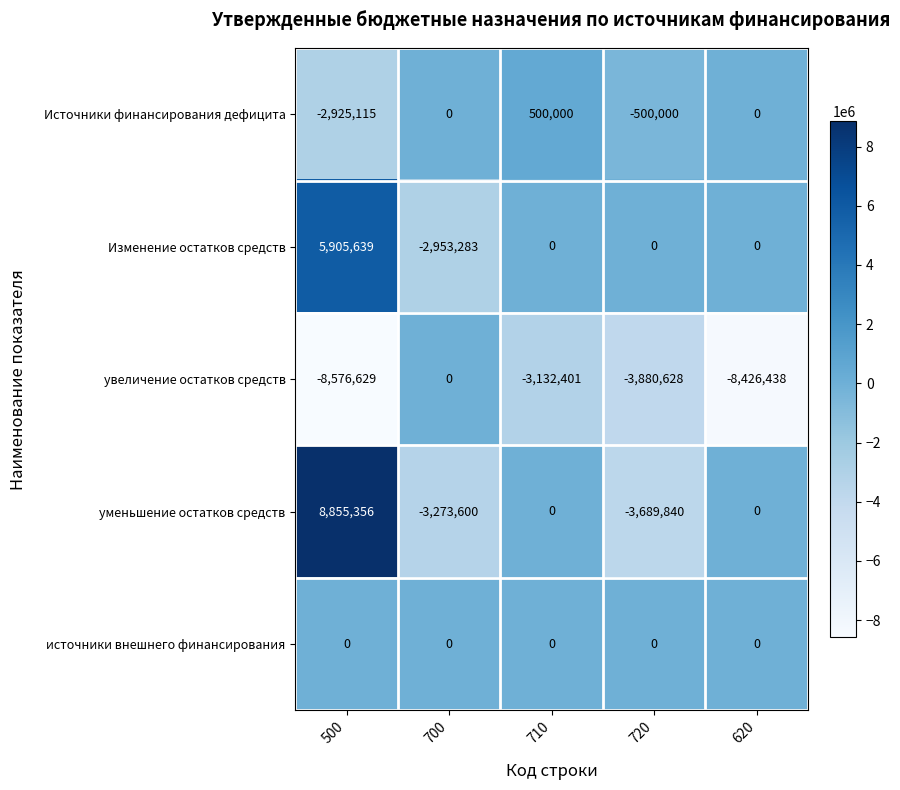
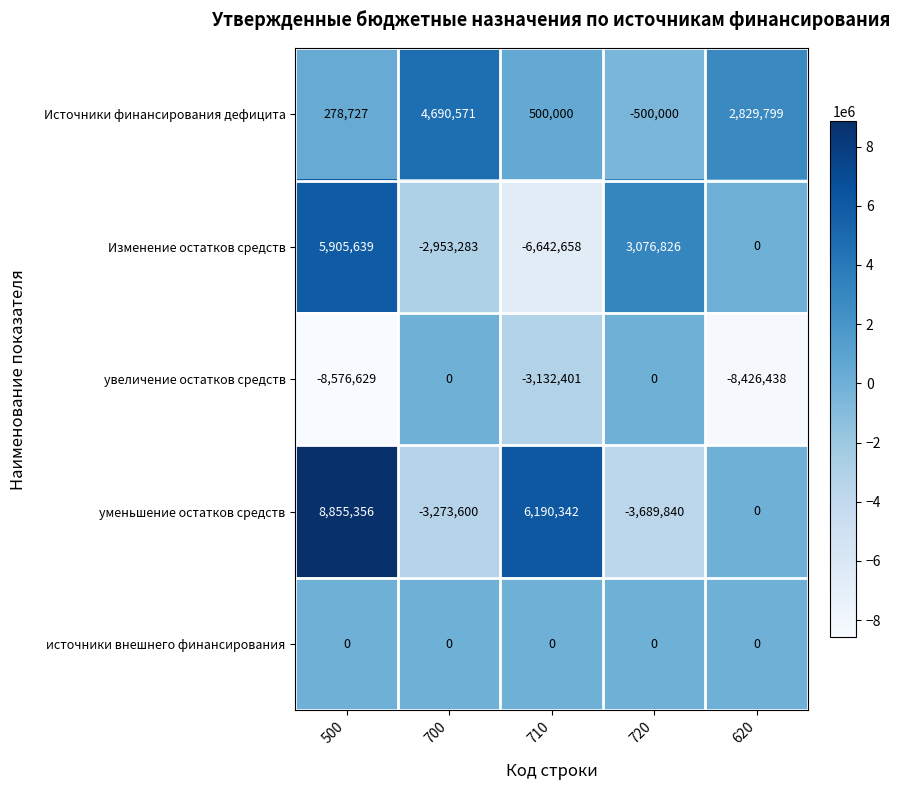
  {
    "Источники финансирования дефицита": {
-     "500": "-2,925,115",
-     "700": "0",
+     "500": "278,727",
+     "700": "4,690,571",
      "710": "500,000",
      "720": "-500,000",
-     "620": "0"
+     "620": "2,829,799"
    },
    "Изменение остатков средств": {
      "500": "5,905,639",
      "700": "-2,953,283",
-     "710": "0",
-     "720": "0",
+     "710": "-6,642,658",
+     "720": "3,076,826",
      "620": "0"
    },
    "увеличение остатков средств": {
      "500": "-8,576,629",
      "700": "0",
      "710": "-3,132,401",
-     "720": "-3,880,628",
+     "720": "0",
      "620": "-8,426,438"
    },
    "уменьшение остатков средств": {
      "500": "8,855,356",
      "700": "-3,273,600",
-     "710": "0",
+     "710": "6,190,342",
      "720": "-3,689,840",
      "620": "0"
    },
    "источники внешнего финансирования": {
      "500": "0",
      "700": "0",
      "710": "0",
      "720": "0",
      "620": "0"
    }
  }
